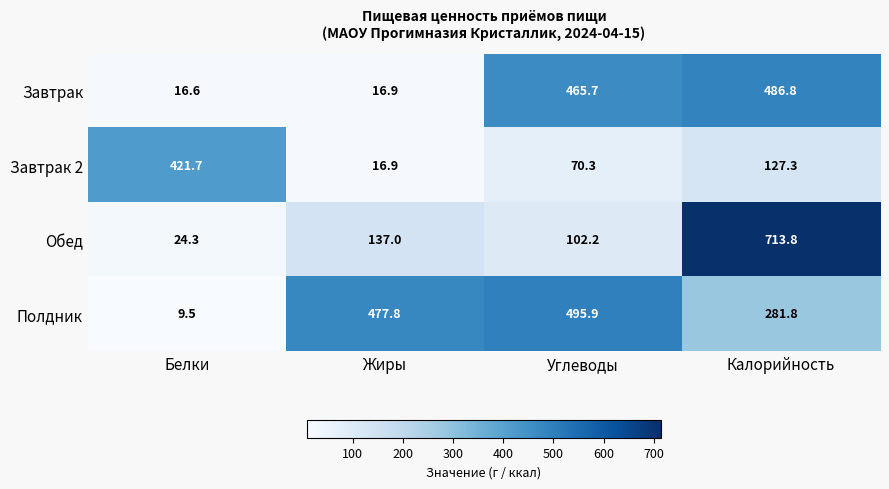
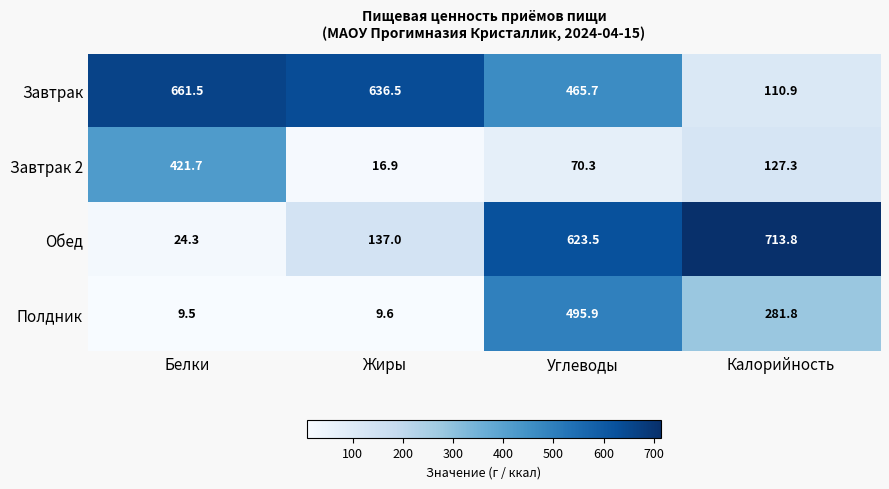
  {
    "Завтрак": {
-     "Белки": 16.6,
-     "Жиры": 16.9,
+     "Белки": 661.5,
+     "Жиры": 636.5,
      "Углеводы": 465.7,
-     "Калорийность": 486.8
+     "Калорийность": 110.9
    },
    "Завтрак 2": {
      "Белки": 421.7,
      "Жиры": 16.9,
      "Углеводы": 70.3,
      "Калорийность": 127.3
    },
    "Обед": {
      "Белки": 24.3,
      "Жиры": 137.0,
-     "Углеводы": 102.2,
+     "Углеводы": 623.5,
      "Калорийность": 713.8
    },
    "Полдник": {
      "Белки": 9.5,
-     "Жиры": 477.8,
+     "Жиры": 9.6,
      "Углеводы": 495.9,
      "Калорийность": 281.8
    }
  }
